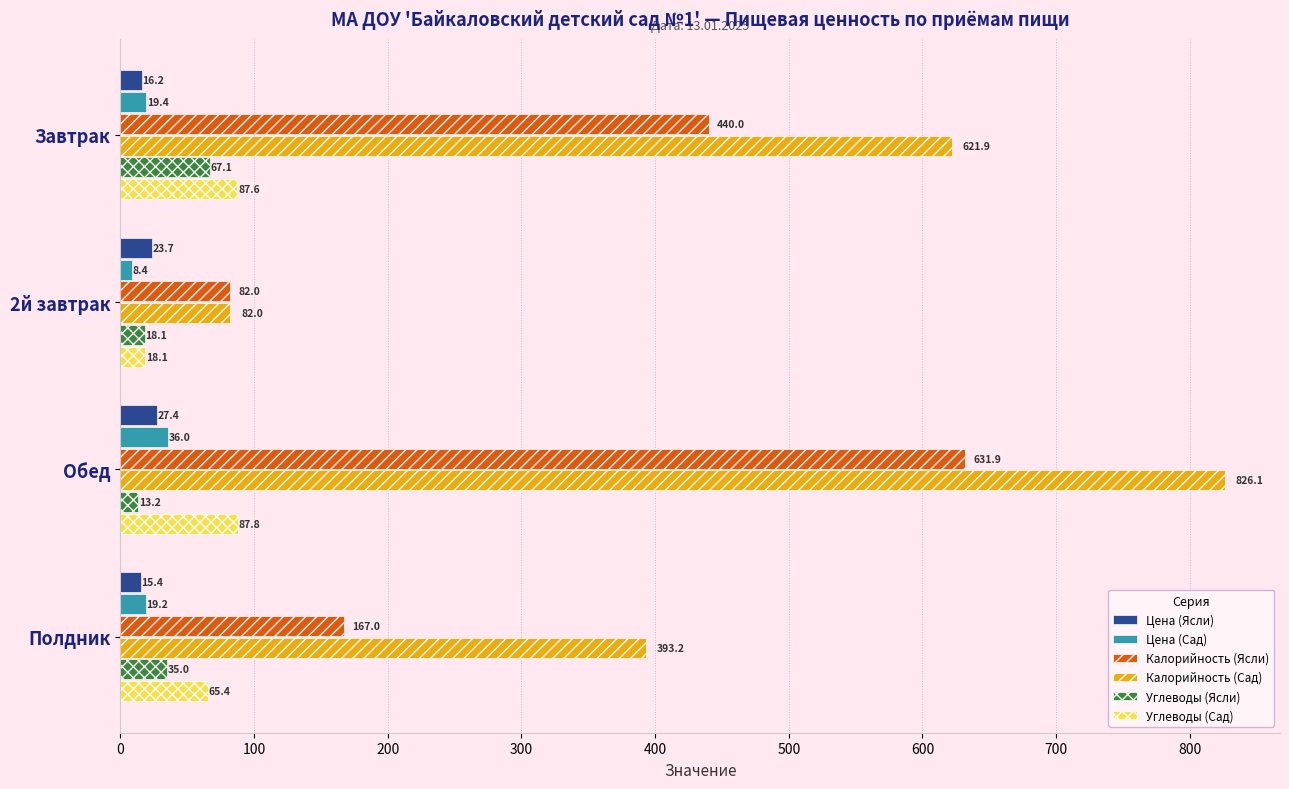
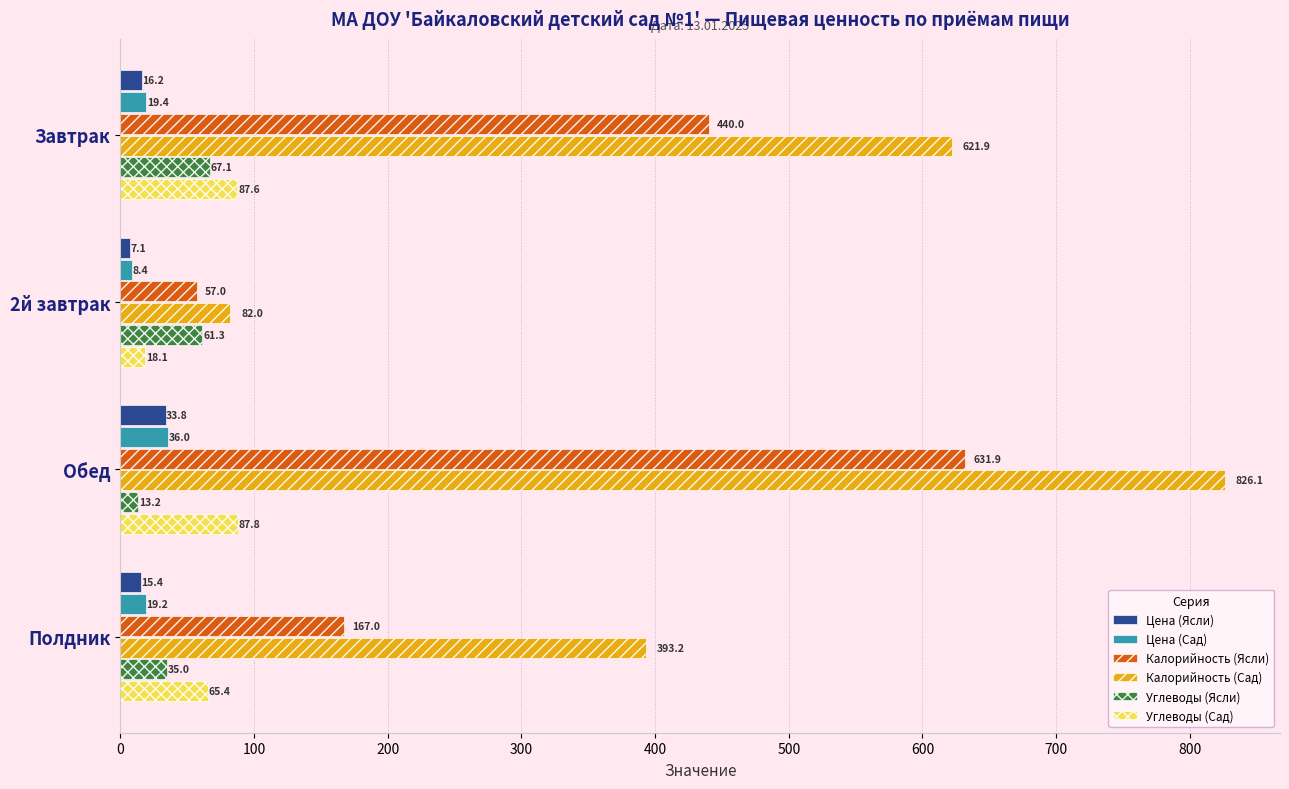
  {
    "Цена (Ясли)": {
      "Завтрак": 16.2,
-     "2й завтрак": 23.7,
-     "Обед": 27.4,
+     "2й завтрак": 7.1,
+     "Обед": 33.8,
      "Полдник": 15.4
    },
    "Цена (Сад)": {
      "Завтрак": 19.4,
      "2й завтрак": 8.4,
      "Обед": 36.0,
      "Полдник": 19.2
    },
    "Калорийность (Ясли)": {
      "Завтрак": 440.0,
-     "2й завтрак": 82.0,
+     "2й завтрак": 57.0,
      "Обед": 631.9,
      "Полдник": 167.0
    },
    "Калорийность (Сад)": {
      "Завтрак": 621.9,
      "2й завтрак": 82.0,
      "Обед": 826.1,
      "Полдник": 393.2
    },
    "Углеводы (Ясли)": {
      "Завтрак": 67.1,
-     "2й завтрак": 18.1,
+     "2й завтрак": 61.3,
      "Обед": 13.2,
      "Полдник": 35.0
    },
    "Углеводы (Сад)": {
      "Завтрак": 87.6,
      "2й завтрак": 18.1,
      "Обед": 87.8,
      "Полдник": 65.4
    }
  }
